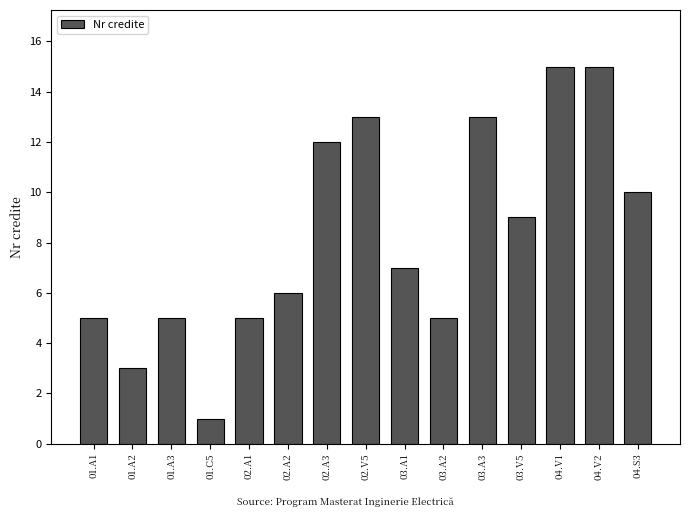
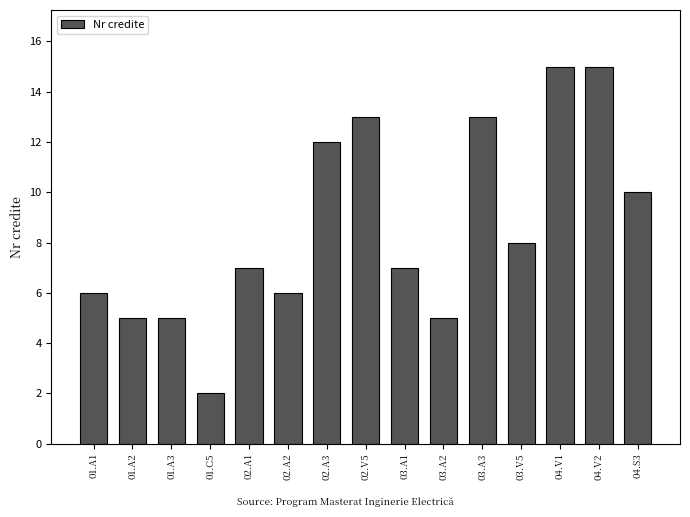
  {
-   "01.A1": 5,
-   "01.A2": 3,
+   "01.A1": 6,
+   "01.A2": 5,
    "01.A3": 5,
-   "01.C5": 1,
-   "02.A1": 5,
+   "01.C5": 2,
+   "02.A1": 7,
    "02.A2": 6,
    "02.A3": 12,
    "02.V5": 13,
    "03.A1": 7,
    "03.A2": 5,
    "03.A3": 13,
-   "03.V5": 9,
+   "03.V5": 8,
    "04.V1": 15,
    "04.V2": 15,
    "04.S3": 10
  }
